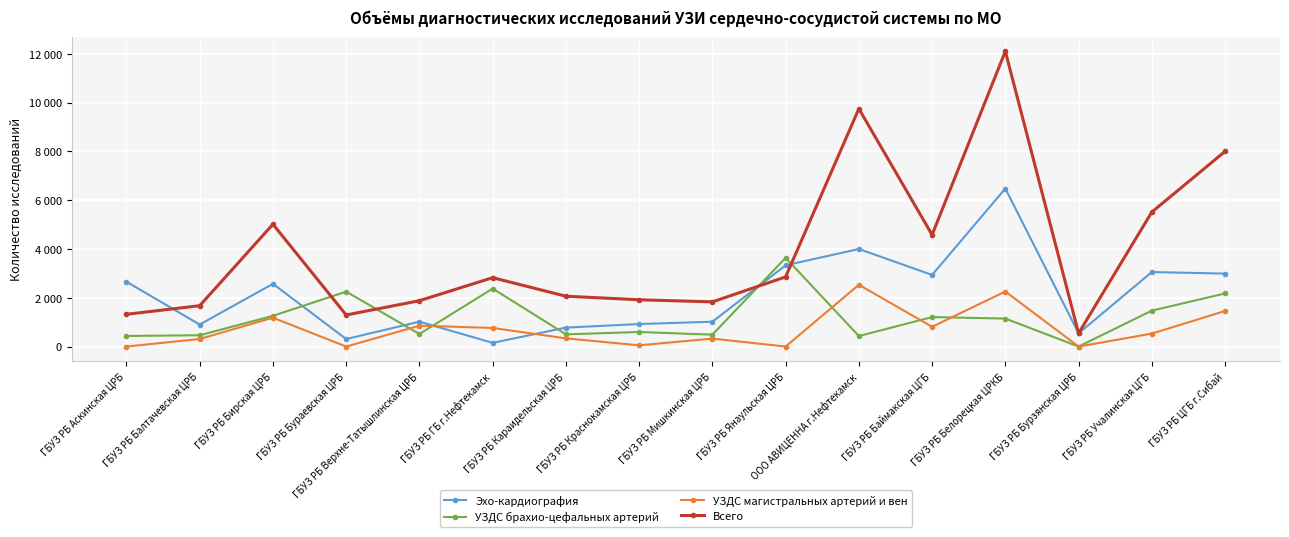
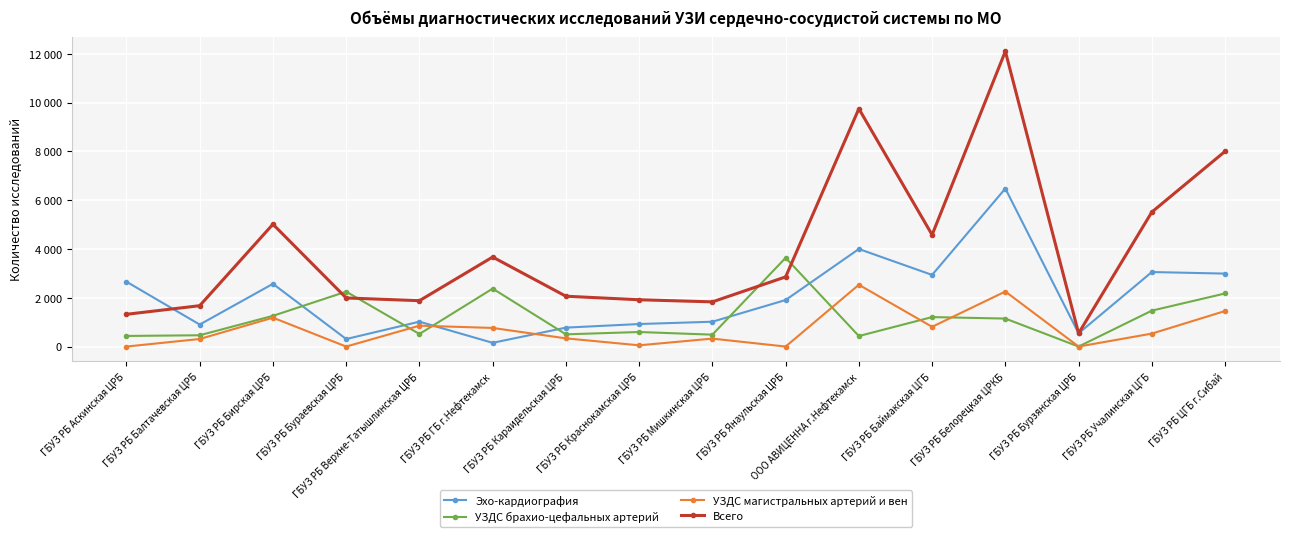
  {
    "Эхо-кардиография": {
      "ГБУЗ РБ Аскинская ЦРБ": 2700,
      "ГБУЗ РБ Балтачевская ЦРБ": 900,
      "ГБУЗ РБ Бирская ЦРБ": 2600,
      "ГБУЗ РБ Бураевская ЦРБ": 300,
      "ГБУЗ РБ Верхне-Татышлинская ЦРБ": 1000,
      "ГБУЗ РБ ГБ г.Нефтекамск": 200,
      "ГБУЗ РБ Караидельская ЦРБ": 800,
      "ГБУЗ РБ Краснокамская ЦРБ": 900,
      "ГБУЗ РБ Мишкинская ЦРБ": 1000,
-     "ГБУЗ РБ Янаульская ЦРБ": 3300,
+     "ГБУЗ РБ Янаульская ЦРБ": 1900,
      "ООО АВИЦЕННА г.Нефтекамск": 4000,
      "ГБУЗ РБ Баймакская ЦГБ": 2900,
      "ГБУЗ РБ Белорецкая ЦРКБ": 6500,
      "ГБУЗ РБ Учалинская ЦГБ": 3100,
      "ГБУЗ РБ ЦГБ г.Сибай": 3000
    },
    "УЗДС брахио-цефальных артерий": {
      "ГБУЗ РБ Аскинская ЦРБ": 400,
      "ГБУЗ РБ Балтачевская ЦРБ": 500,
      "ГБУЗ РБ Бураевская ЦРБ": 2300,
      "ГБУЗ РБ Верхне-Татышлинская ЦРБ": 500,
      "ГБУЗ РБ ГБ г.Нефтекамск": 2400,
      "ГБУЗ РБ Караидельская ЦРБ": 500,
      "ГБУЗ РБ Краснокамская ЦРБ": 600,
      "ГБУЗ РБ Мишкинская ЦРБ": 500,
      "ГБУЗ РБ Янаульская ЦРБ": 3600,
      "ООО АВИЦЕННА г.Нефтекамск": 400,
      "ГБУЗ РБ Баймакская ЦГБ": 1200,
      "ГБУЗ РБ Белорецкая ЦРКБ": 1100,
      "ГБУЗ РБ Учалинская ЦГБ": 1500,
      "ГБУЗ РБ ЦГБ г.Сибай": 2200
    },
    "УЗДС магистральных артерий и вен": {
      "ГБУЗ РБ Аскинская ЦРБ": 0,
      "ГБУЗ РБ Балтачевская ЦРБ": 300,
      "ГБУЗ РБ Бураевская ЦРБ": 0,
      "ГБУЗ РБ Верхне-Татышлинская ЦРБ": 900,
      "ГБУЗ РБ ГБ г.Нефтекамск": 800,
      "ГБУЗ РБ Караидельская ЦРБ": 300,
      "ГБУЗ РБ Краснокамская ЦРБ": 100,
      "ГБУЗ РБ Мишкинская ЦРБ": 300,
      "ГБУЗ РБ Янаульская ЦРБ": 0,
      "ООО АВИЦЕННА г.Нефтекамск": 2500,
      "ГБУЗ РБ Баймакская ЦГБ": 800,
      "ГБУЗ РБ Белорецкая ЦРКБ": 2300,
      "ГБУЗ РБ Учалинская ЦГБ": 500,
      "ГБУЗ РБ ЦГБ г.Сибай": 1500
    },
    "Всего": {
      "ГБУЗ РБ Аскинская ЦРБ": 1300,
      "ГБУЗ РБ Балтачевская ЦРБ": 1700,
      "ГБУЗ РБ Бирская ЦРБ": 5000,
-     "ГБУЗ РБ Бураевская ЦРБ": 1300,
+     "ГБУЗ РБ Бураевская ЦРБ": 2000,
      "ГБУЗ РБ Верхне-Татышлинская ЦРБ": 1900,
-     "ГБУЗ РБ ГБ г.Нефтекамск": 2800,
+     "ГБУЗ РБ ГБ г.Нефтекамск": 3700,
      "ГБУЗ РБ Караидельская ЦРБ": 2100,
      "ГБУЗ РБ Краснокамская ЦРБ": 1900,
      "ГБУЗ РБ Мишкинская ЦРБ": 1800,
      "ГБУЗ РБ Янаульская ЦРБ": 2900,
      "ООО АВИЦЕННА г.Нефтекамск": 9700,
      "ГБУЗ РБ Баймакская ЦГБ": 4600,
      "ГБУЗ РБ Белорецкая ЦРКБ": 12100,
      "ГБУЗ РБ Учалинская ЦГБ": 5500,
      "ГБУЗ РБ ЦГБ г.Сибай": 8000
    }
  }
